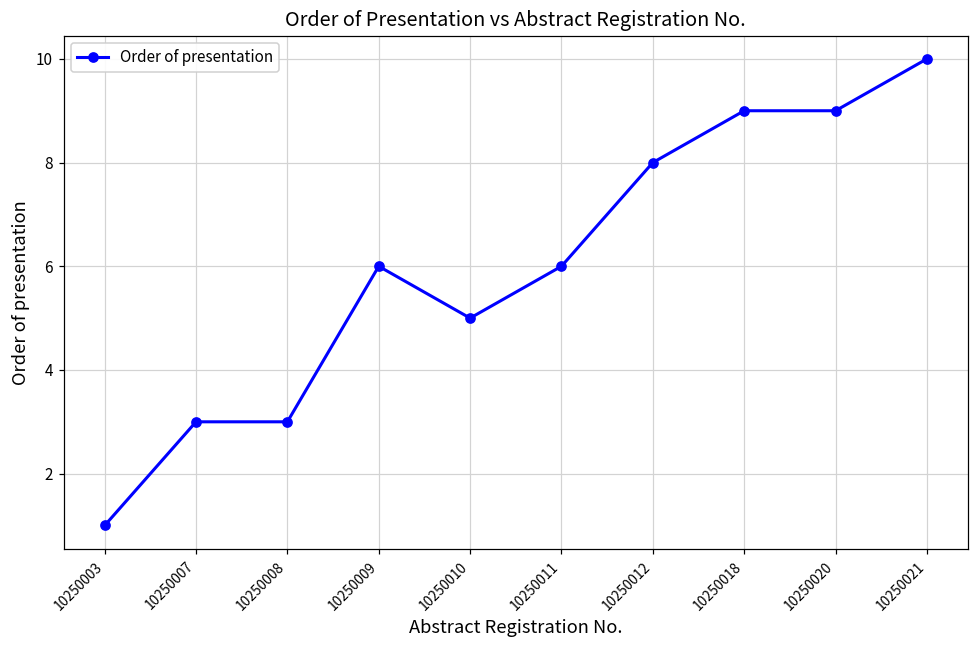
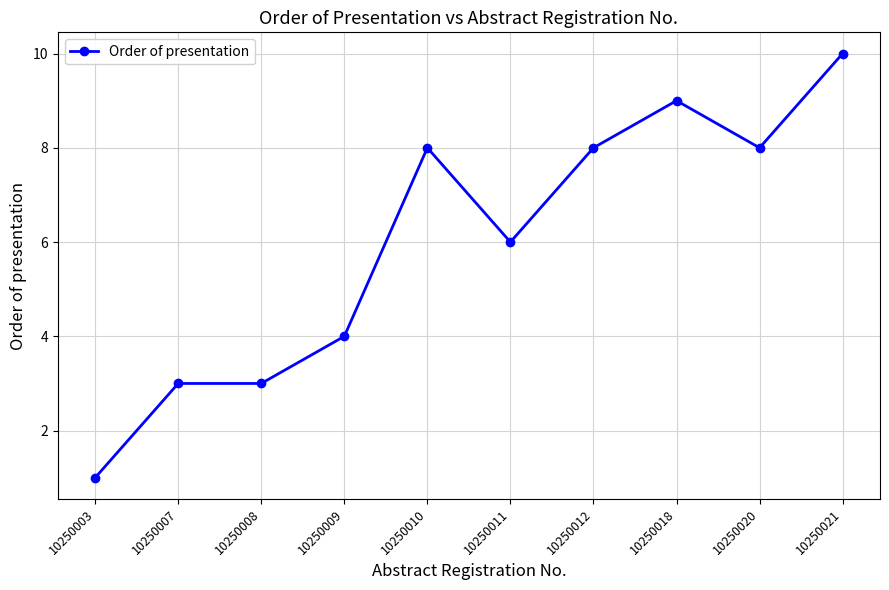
  {
    "10250003": 1,
    "10250007": 3,
    "10250008": 3,
-   "10250009": 6,
-   "10250010": 5,
+   "10250009": 4,
+   "10250010": 8,
    "10250011": 6,
    "10250012": 8,
    "10250018": 9,
-   "10250020": 9,
+   "10250020": 8,
    "10250021": 10
  }
